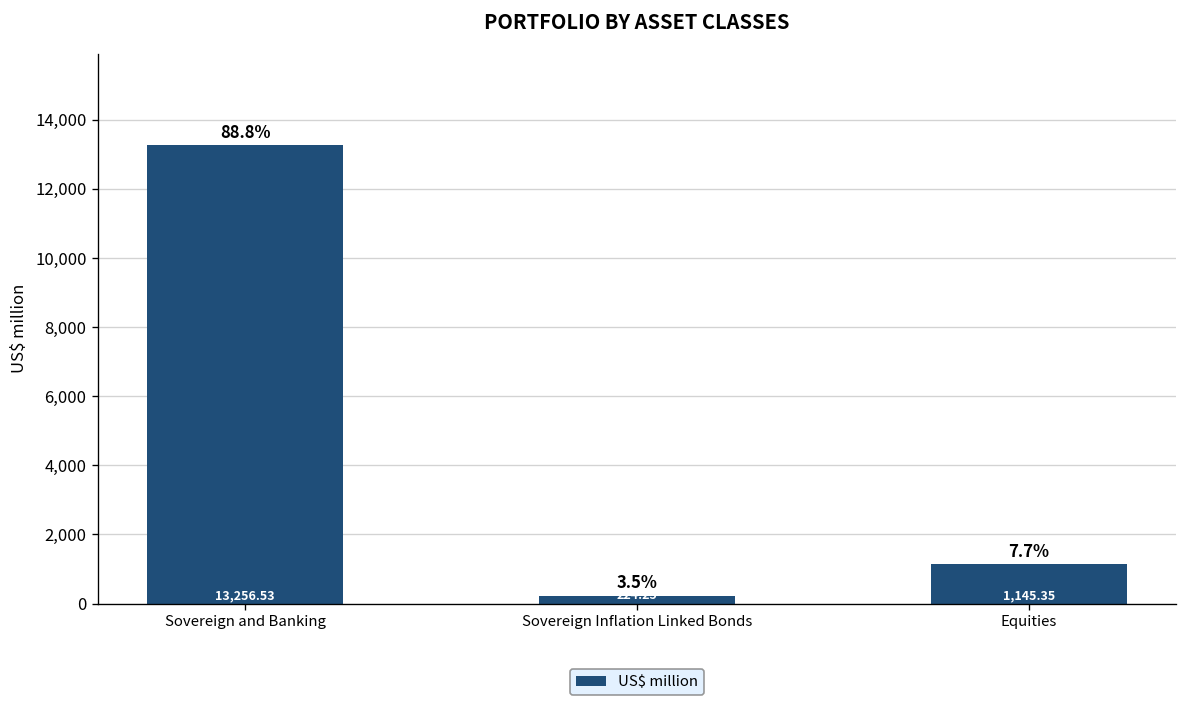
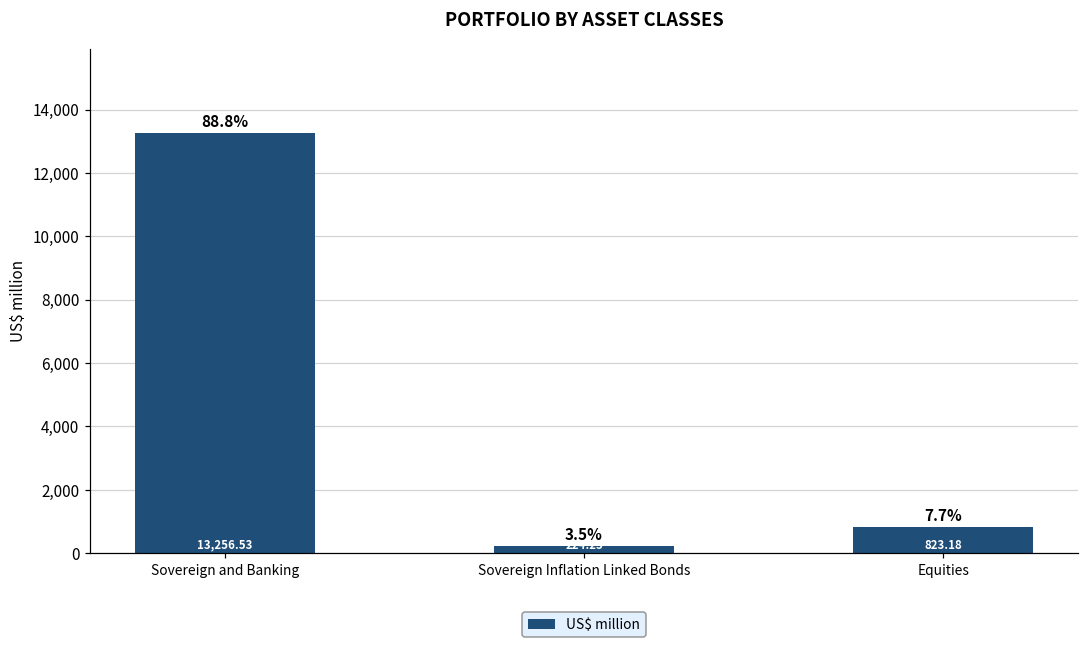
  {
    "Sovereign and Banking": "13,256.53",
-   "Equities": "1,145.35"
+   "Equities": "823.18"
  }
